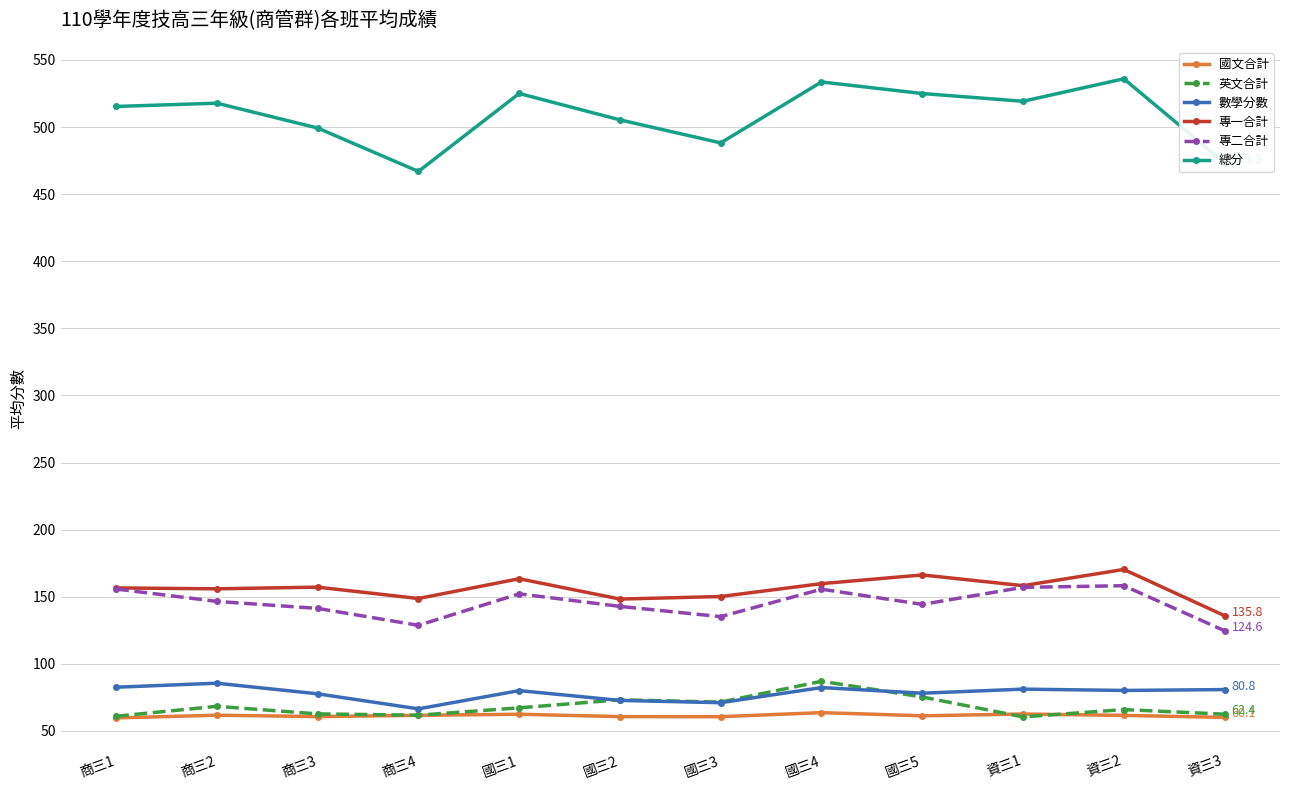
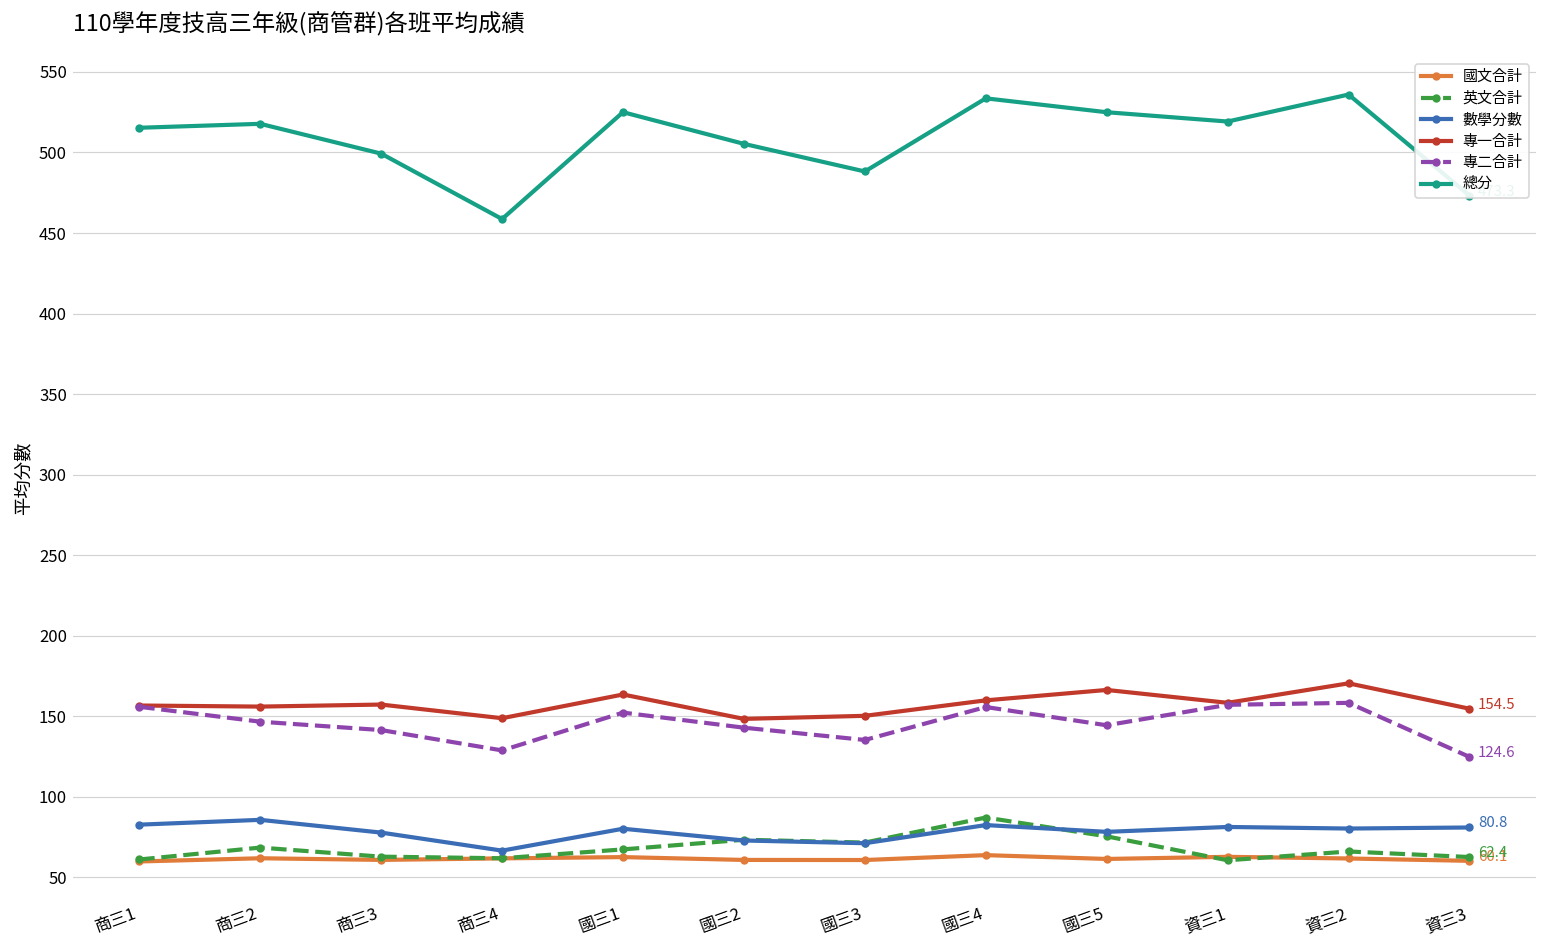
  {
    "國文合計": {
      "商三2": 62,
      "商三3": 61,
      "國三1": 62,
      "國三2": 61,
      "國三3": 61,
      "國三4": 64,
      "國三5": 61,
      "資三1": 63,
      "資三2": 62
    },
    "英文合計": {
      "商三2": 68,
      "商三3": 63,
      "國三1": 67,
      "國三4": 87,
      "國三5": 75,
      "資三1": 60,
      "資三2": 66
    },
    "數學分數": {
      "資三3": 80.8
    },
    "專一合計": {
-     "資三3": 135.8
+     "資三3": 154.5
    },
    "專二合計": {
      "資三3": 124.6
    },
    "總分": {
      "商三1": 515,
      "商三2": 518,
      "商三3": 499,
-     "商三4": 467,
+     "商三4": 459,
      "國三1": 525,
      "國三2": 505,
      "國三3": 488,
      "國三4": 534,
      "國三5": 525,
      "資三1": 519,
      "資三2": 536
    }
  }
